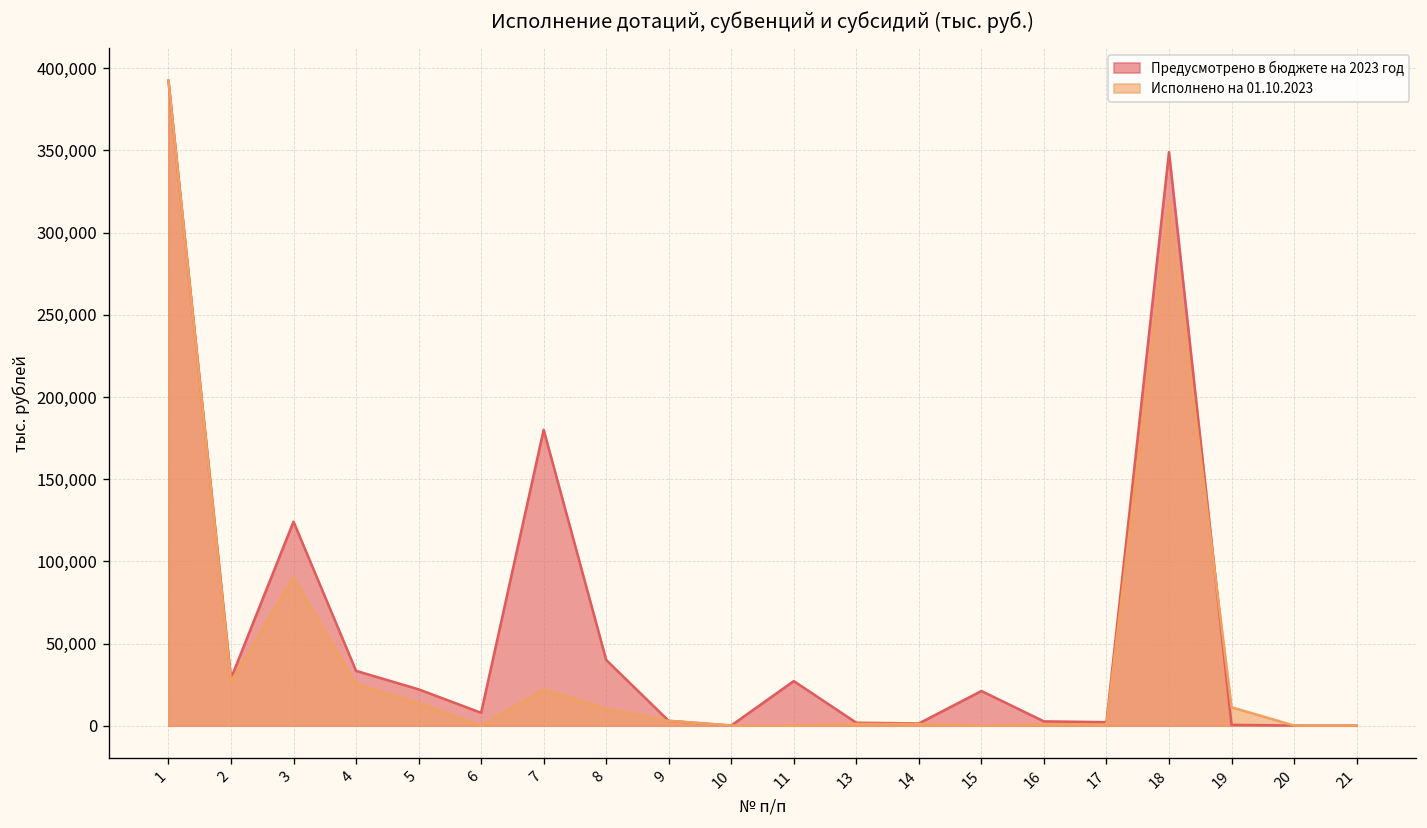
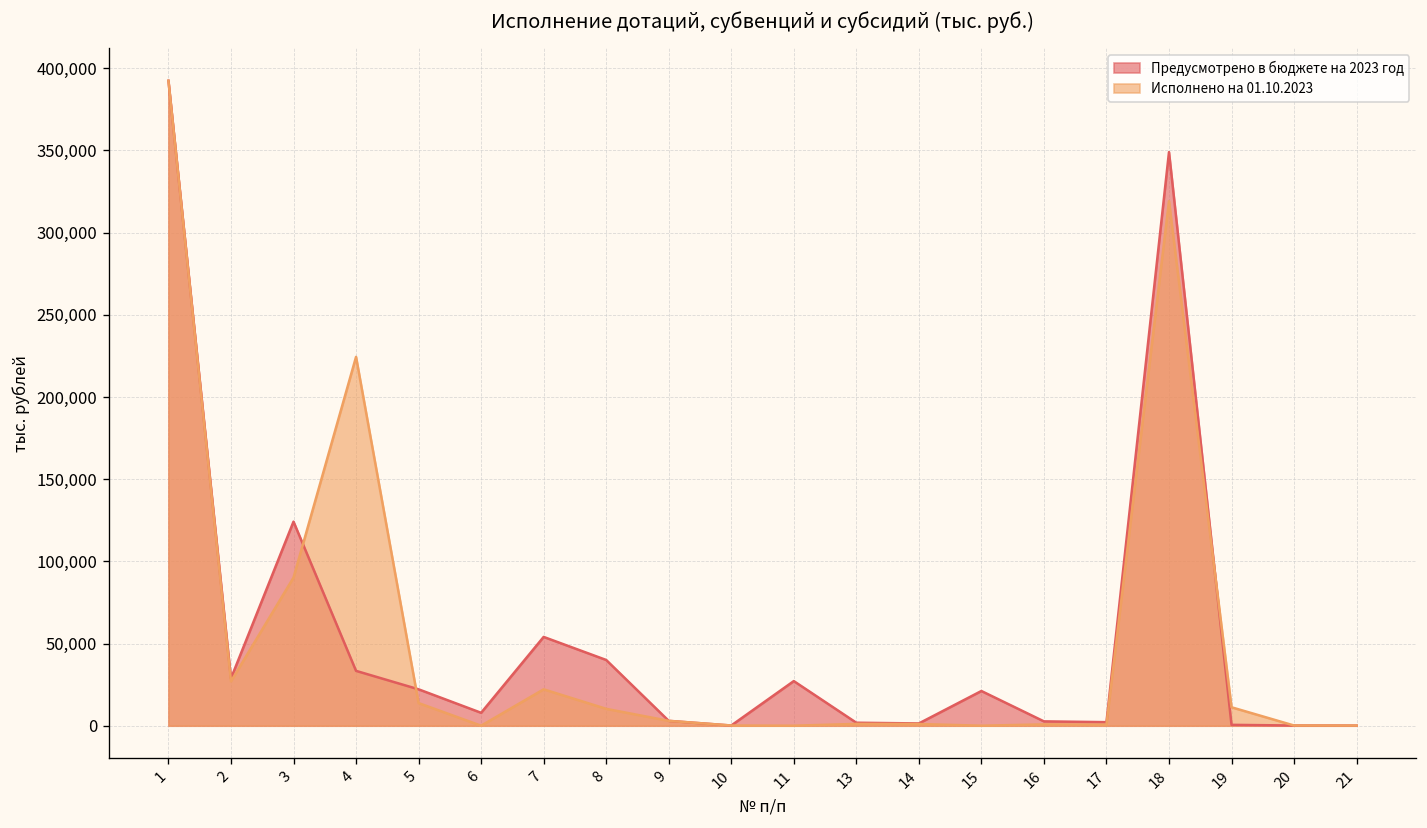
  {
    "Предусмотрено в бюджете на 2023 год": {
      "3": "124,000",
      "4": "33,000",
      "5": "22,000",
      "6": "8,000",
-     "7": "180,000",
+     "7": "54,000",
      "8": "40,000",
      "11": "27,000",
      "15": "21,000",
      "16": "3,000",
      "18": "349,000",
      "19": "1,000"
    },
    "Исполнено на 01.10.2023": {
      "3": "90,000",
-     "4": "25,000",
+     "4": "224,000",
      "5": "14,000",
      "6": "0",
      "7": "22,000",
      "8": "10,000",
      "11": "0",
      "15": "0",
      "16": "1,000",
      "18": "319,000",
      "19": "11,000"
    }
  }
